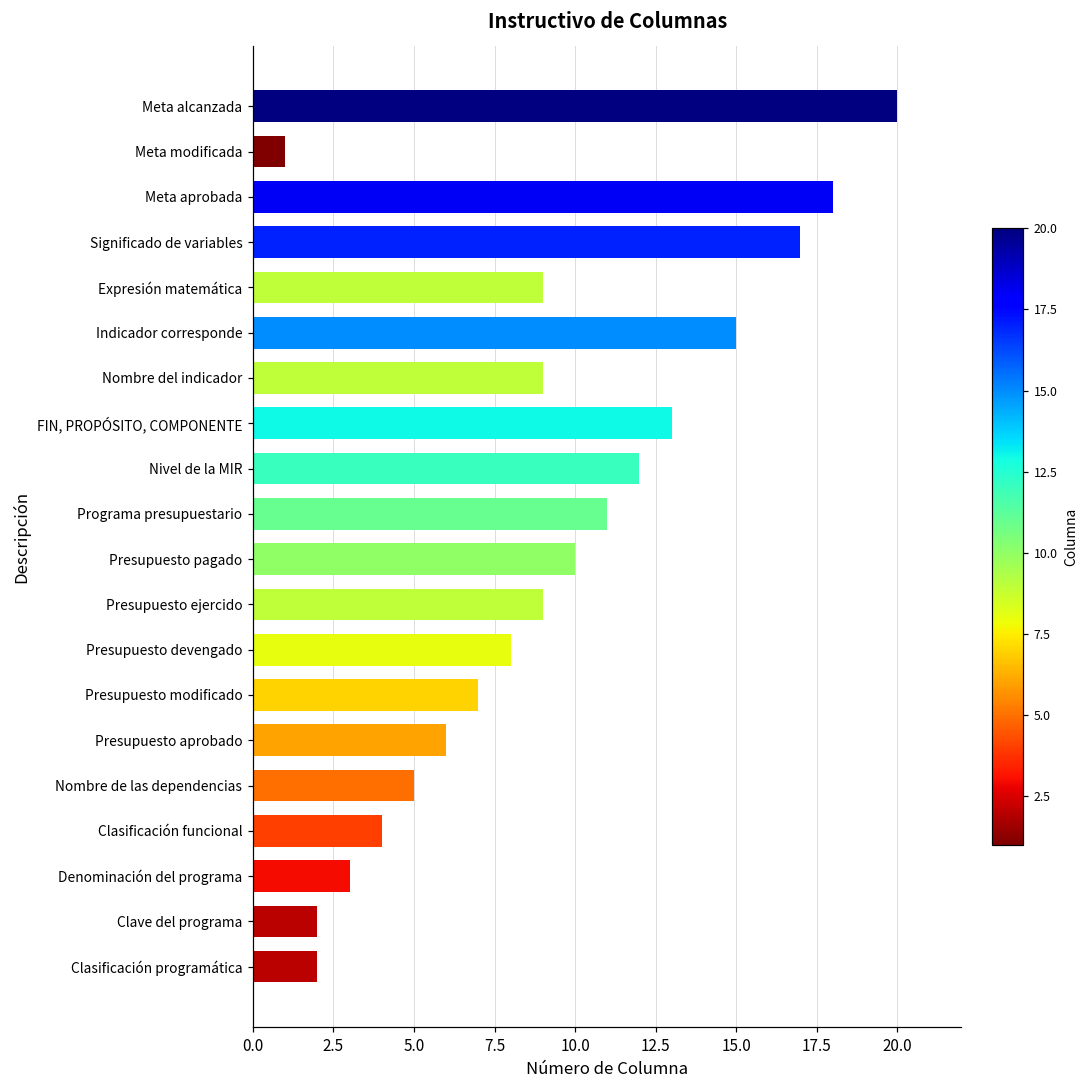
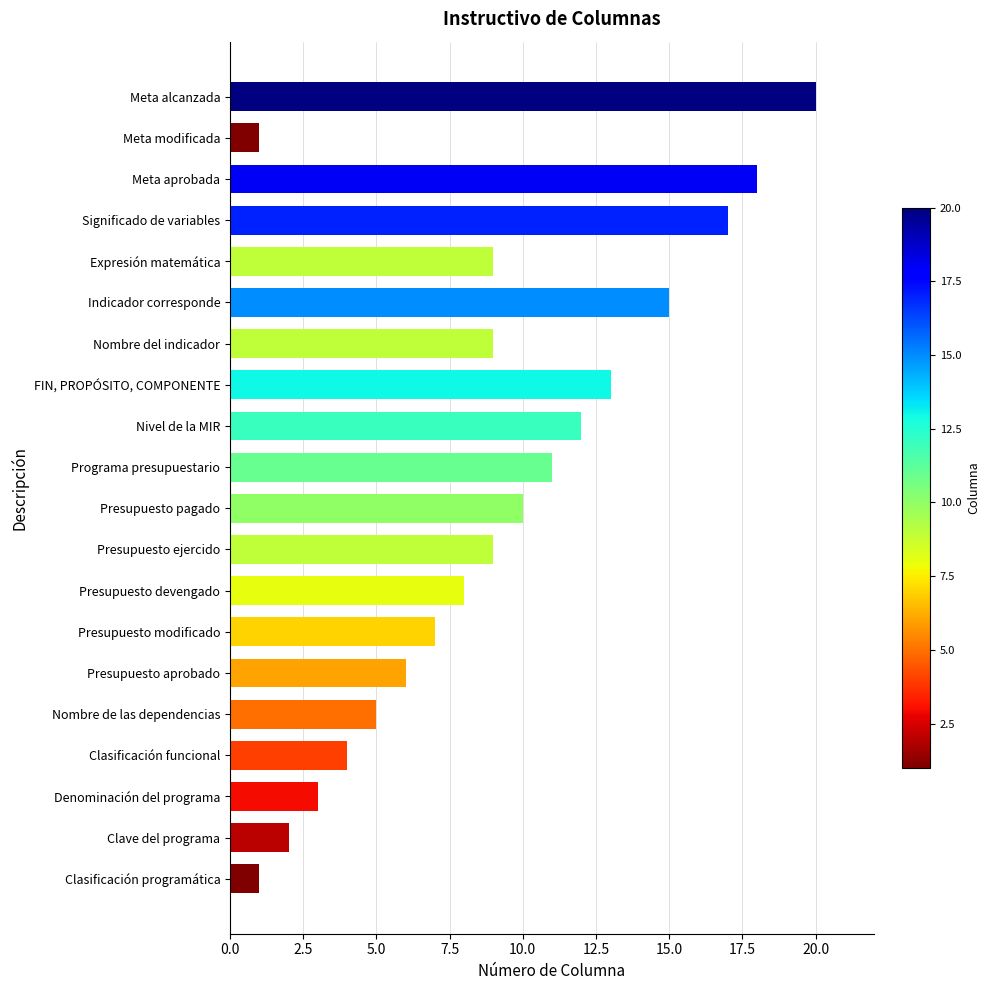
  {
    "Meta alcanzada": 20,
    "Meta modificada": 1,
    "Meta aprobada": 18,
    "Significado de variables": 17,
    "Expresión matemática": 9,
    "Indicador corresponde": 15,
    "Nombre del indicador": 9,
    "FIN, PROPÓSITO, COMPONENTE": 13,
    "Nivel de la MIR": 12,
    "Programa presupuestario": 11,
    "Presupuesto pagado": 10,
    "Presupuesto ejercido": 9,
    "Presupuesto devengado": 8,
    "Presupuesto modificado": 7,
    "Presupuesto aprobado": 6,
    "Nombre de las dependencias": 5,
    "Clasificación funcional": 4,
    "Denominación del programa": 3,
    "Clave del programa": 2,
-   "Clasificación programática": 2
+   "Clasificación programática": 1
  }
